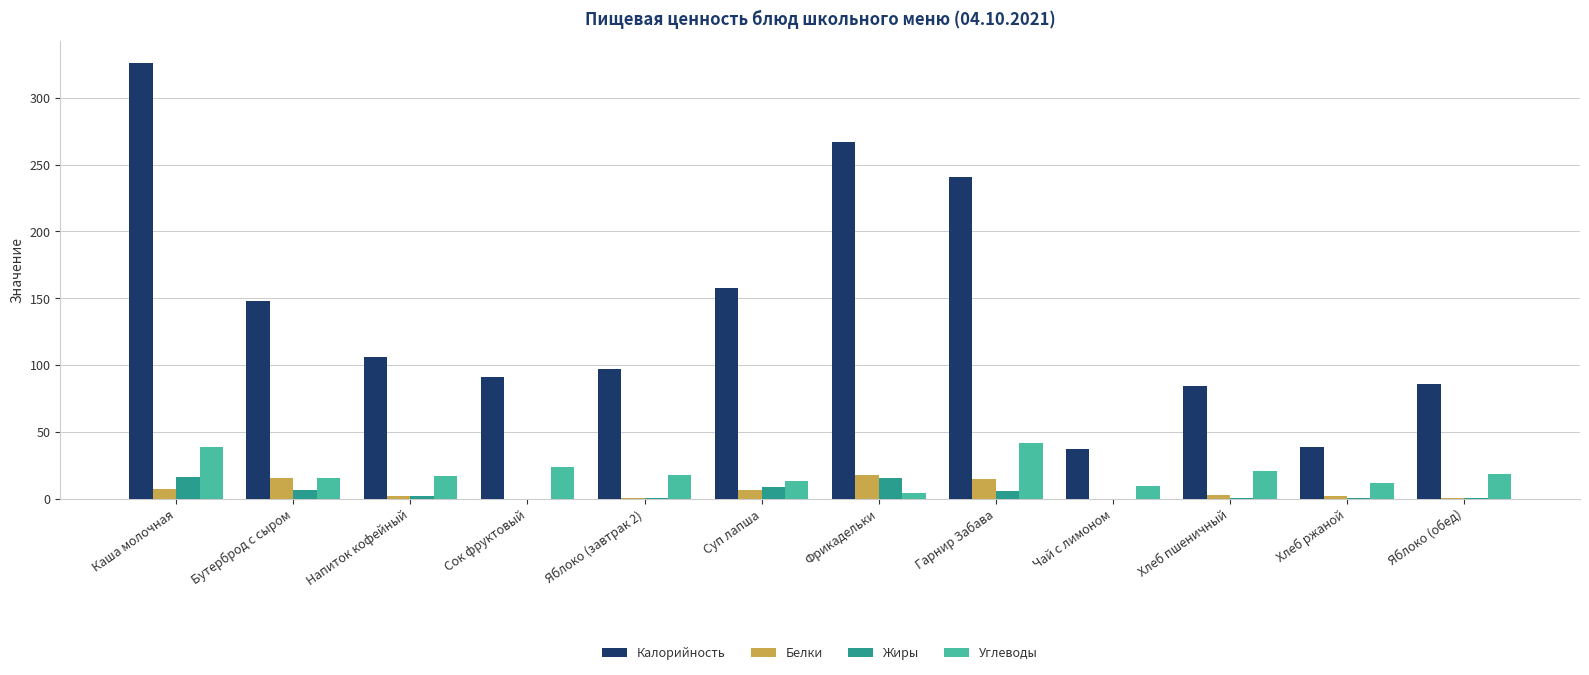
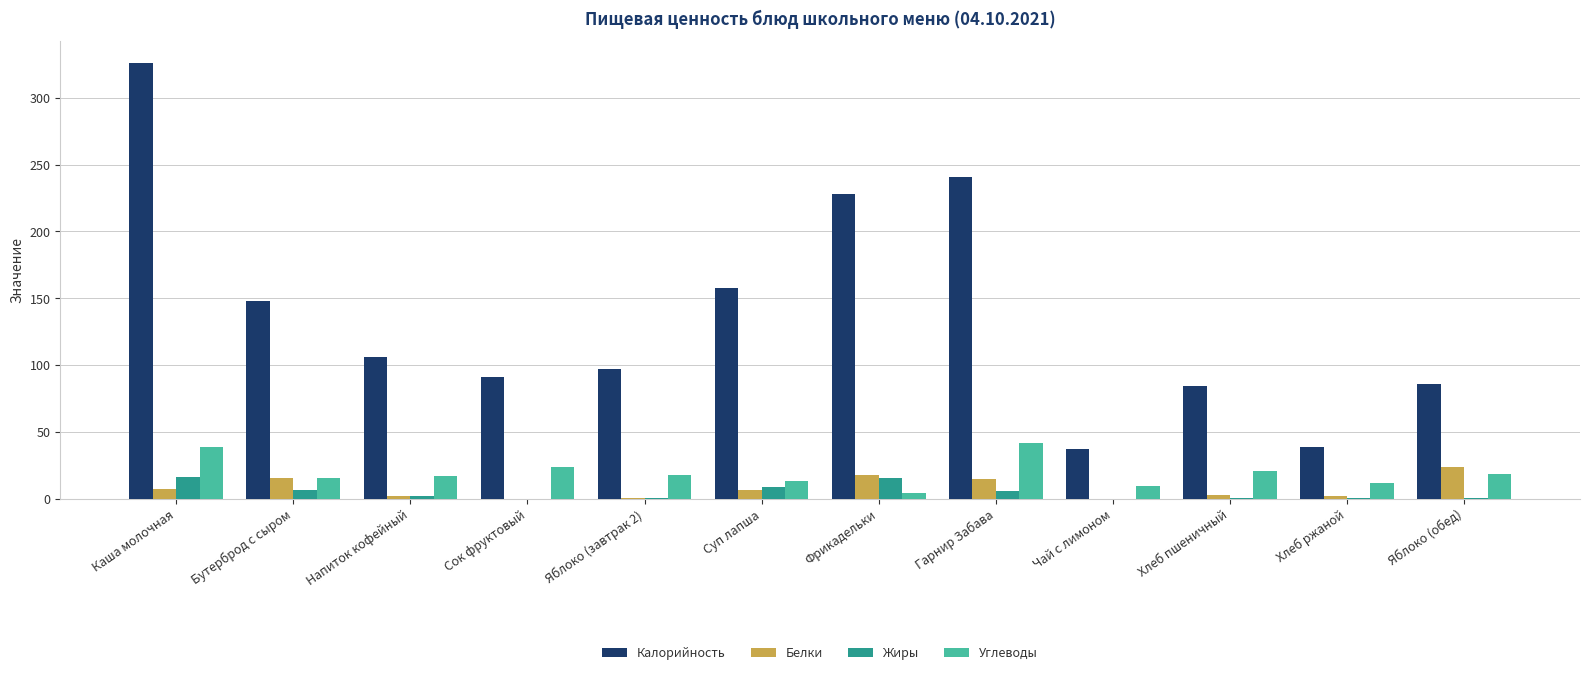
  {
    "Калорийность": {
      "Каша молочная": 326,
      "Бутерброд с сыром": 148,
      "Напиток кофейный": 106,
      "Сок фруктовый": 91,
      "Яблоко (завтрак 2)": 97,
      "Суп лапша": 158,
-     "Фрикадельки": 267,
+     "Фрикадельки": 228,
      "Гарнир Забава": 241,
      "Чай с лимоном": 37,
      "Хлеб пшеничный": 84,
      "Хлеб ржаной": 39,
      "Яблоко (обед)": 86
    },
    "Белки": {
      "Каша молочная": 7,
      "Бутерброд с сыром": 15,
      "Сок фруктовый": 0,
      "Суп лапша": 7,
      "Фрикадельки": 18,
      "Гарнир Забава": 15,
      "Хлеб пшеничный": 3,
      "Хлеб ржаной": 2,
-     "Яблоко (обед)": 1
+     "Яблоко (обед)": 24
    }
  }
